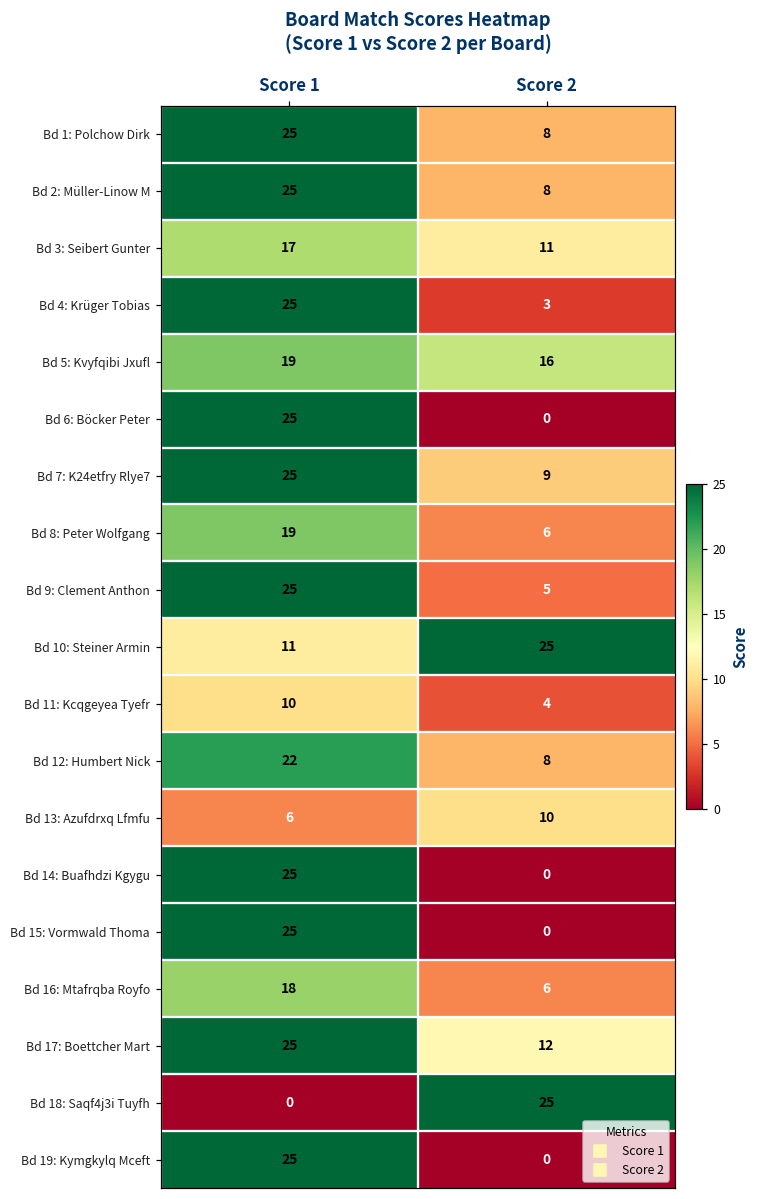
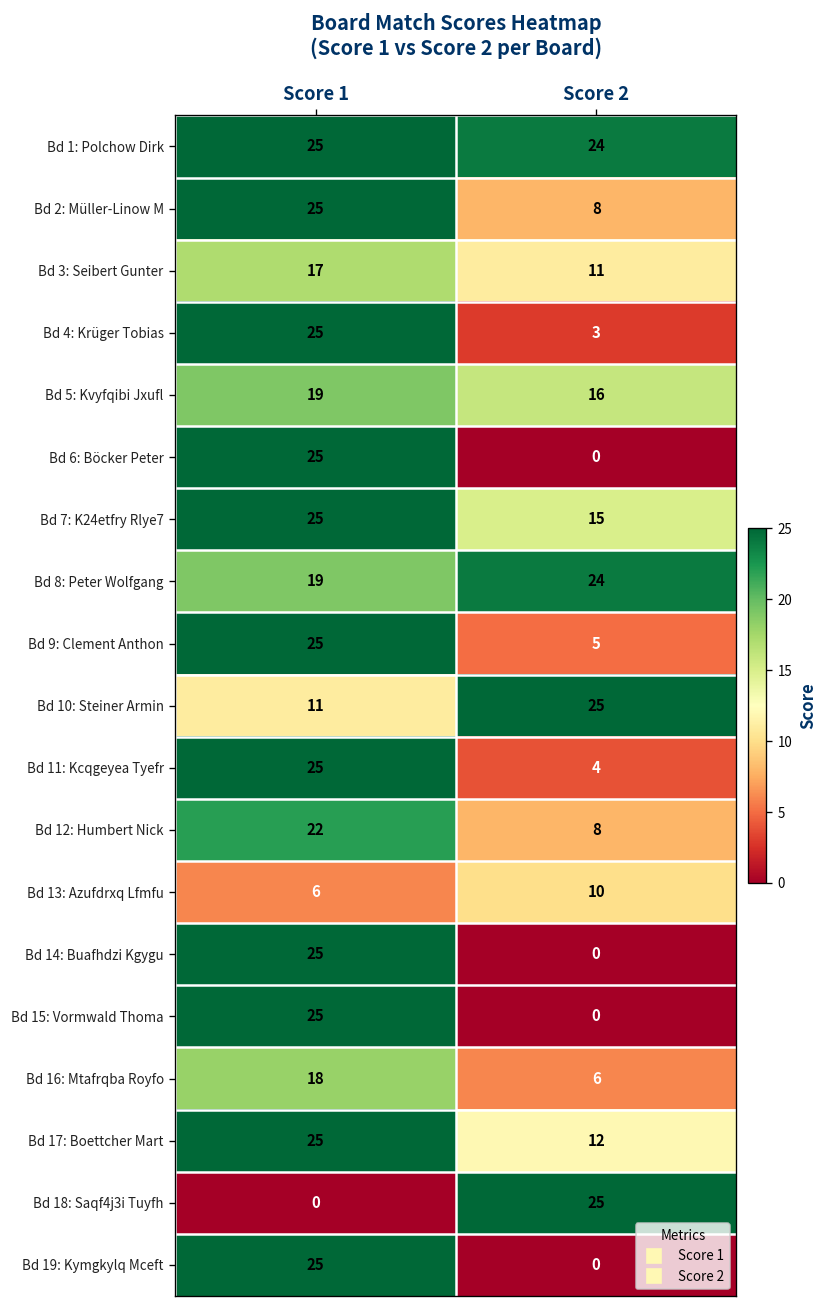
  {
    "Bd 1: Polchow Dirk": {
      "Score 1": 25,
-     "Score 2": 8
+     "Score 2": 24
    },
    "Bd 2: Müller-Linow M": {
      "Score 1": 25,
      "Score 2": 8
    },
    "Bd 3: Seibert Gunter": {
      "Score 1": 17,
      "Score 2": 11
    },
    "Bd 4: Krüger Tobias": {
      "Score 1": 25,
      "Score 2": 3
    },
    "Bd 5: Kvyfqibi Jxufl": {
      "Score 1": 19,
      "Score 2": 16
    },
    "Bd 6: Böcker Peter": {
      "Score 1": 25,
      "Score 2": 0
    },
    "Bd 7: K24etfry Rlye7": {
      "Score 1": 25,
-     "Score 2": 9
+     "Score 2": 15
    },
    "Bd 8: Peter Wolfgang": {
      "Score 1": 19,
-     "Score 2": 6
+     "Score 2": 24
    },
    "Bd 9: Clement Anthon": {
      "Score 1": 25,
      "Score 2": 5
    },
    "Bd 10: Steiner Armin": {
      "Score 1": 11,
      "Score 2": 25
    },
    "Bd 11: Kcqgeyea Tyefr": {
-     "Score 1": 10,
+     "Score 1": 25,
      "Score 2": 4
    },
    "Bd 12: Humbert Nick": {
      "Score 1": 22,
      "Score 2": 8
    },
    "Bd 13: Azufdrxq Lfmfu": {
      "Score 1": 6,
      "Score 2": 10
    },
    "Bd 14: Buafhdzi Kgygu": {
      "Score 1": 25,
      "Score 2": 0
    },
    "Bd 15: Vormwald Thoma": {
      "Score 1": 25,
      "Score 2": 0
    },
    "Bd 16: Mtafrqba Royfo": {
      "Score 1": 18,
      "Score 2": 6
    },
    "Bd 17: Boettcher Mart": {
      "Score 1": 25,
      "Score 2": 12
    },
    "Bd 18: Saqf4j3i Tuyfh": {
      "Score 1": 0,
      "Score 2": 25
    },
    "Bd 19: Kymgkylq Mceft": {
      "Score 1": 25,
      "Score 2": 0
    }
  }
